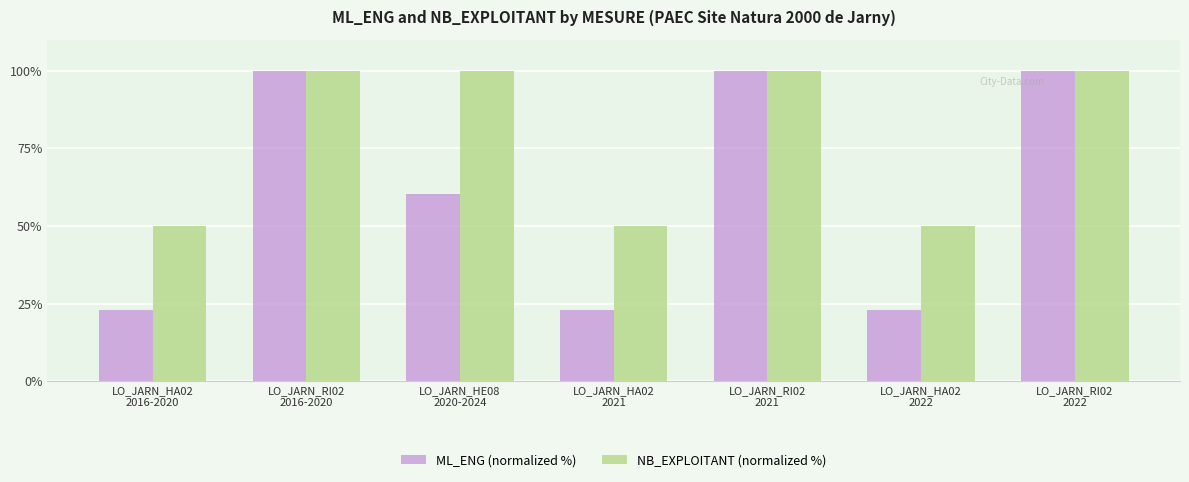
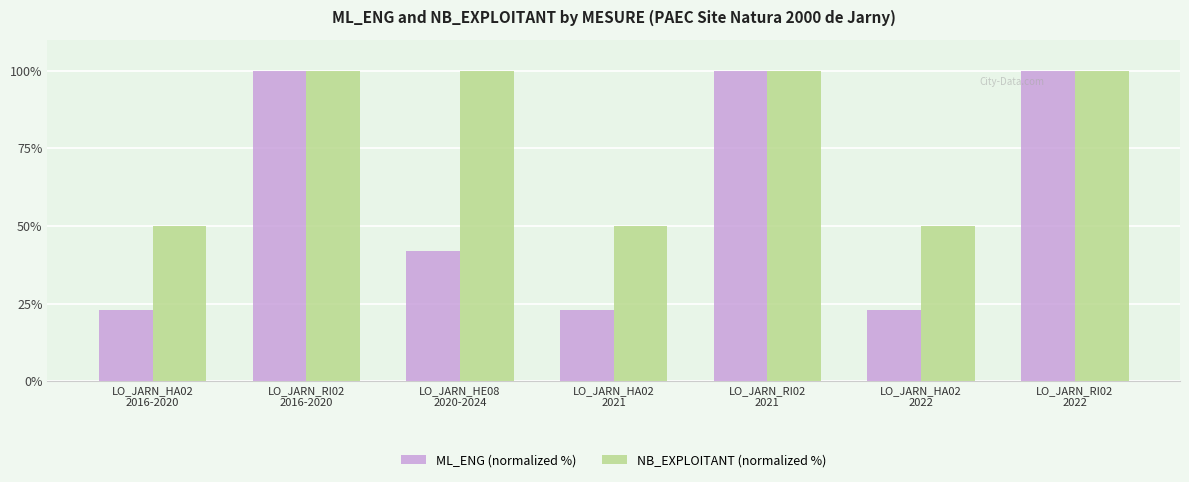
  {
    "ML_ENG (normalized %)": {
      "LO_JARN_HA02 2016-2020": "23%",
      "LO_JARN_RI02 2016-2020": "100%",
-     "LO_JARN_HE08 2020-2024": "60%",
+     "LO_JARN_HE08 2020-2024": "42%",
      "LO_JARN_HA02 2021": "23%",
      "LO_JARN_RI02 2021": "100%",
      "LO_JARN_HA02 2022": "23%",
      "LO_JARN_RI02 2022": "100%"
    },
    "NB_EXPLOITANT (normalized %)": {
      "LO_JARN_HA02 2016-2020": "50%",
      "LO_JARN_RI02 2016-2020": "100%",
      "LO_JARN_HE08 2020-2024": "100%",
      "LO_JARN_HA02 2021": "50%",
      "LO_JARN_RI02 2021": "100%",
      "LO_JARN_HA02 2022": "50%",
      "LO_JARN_RI02 2022": "100%"
    }
  }
